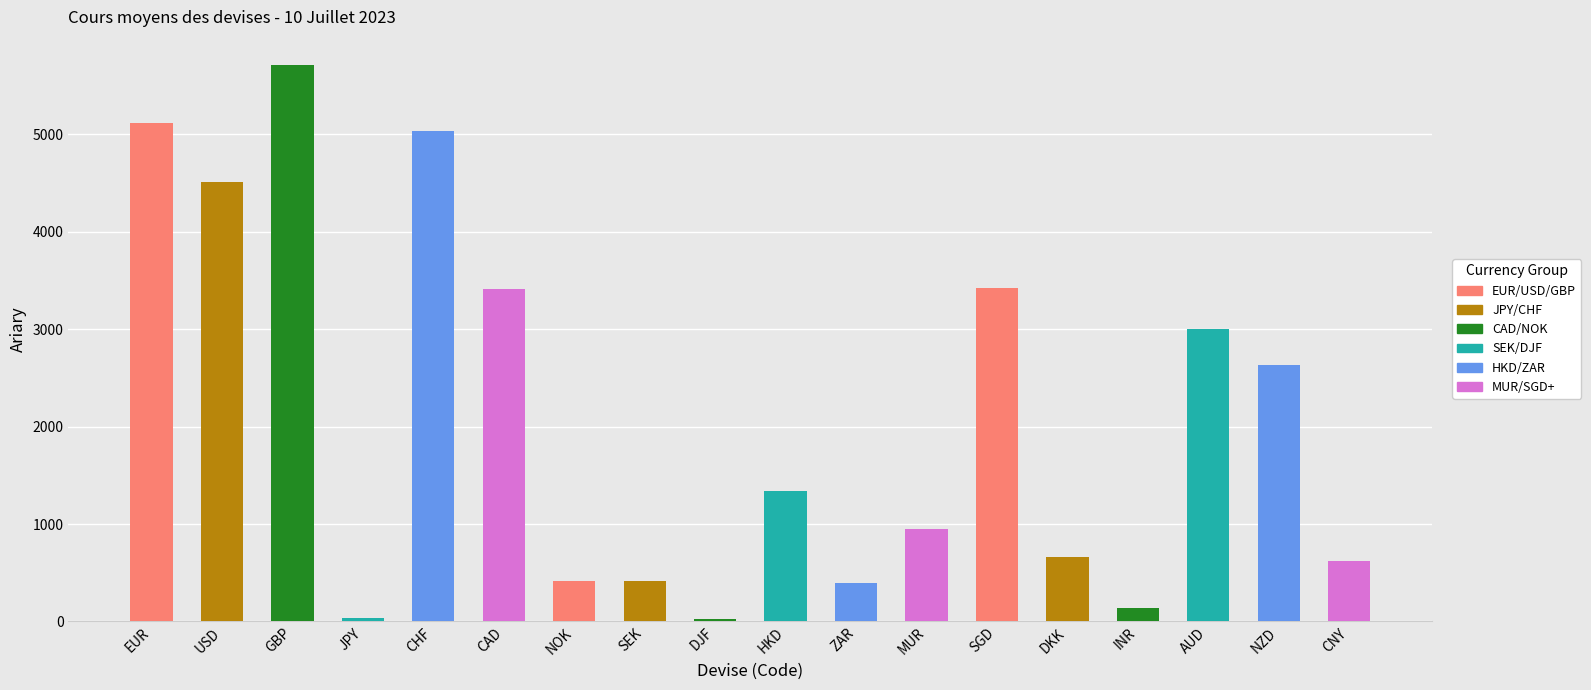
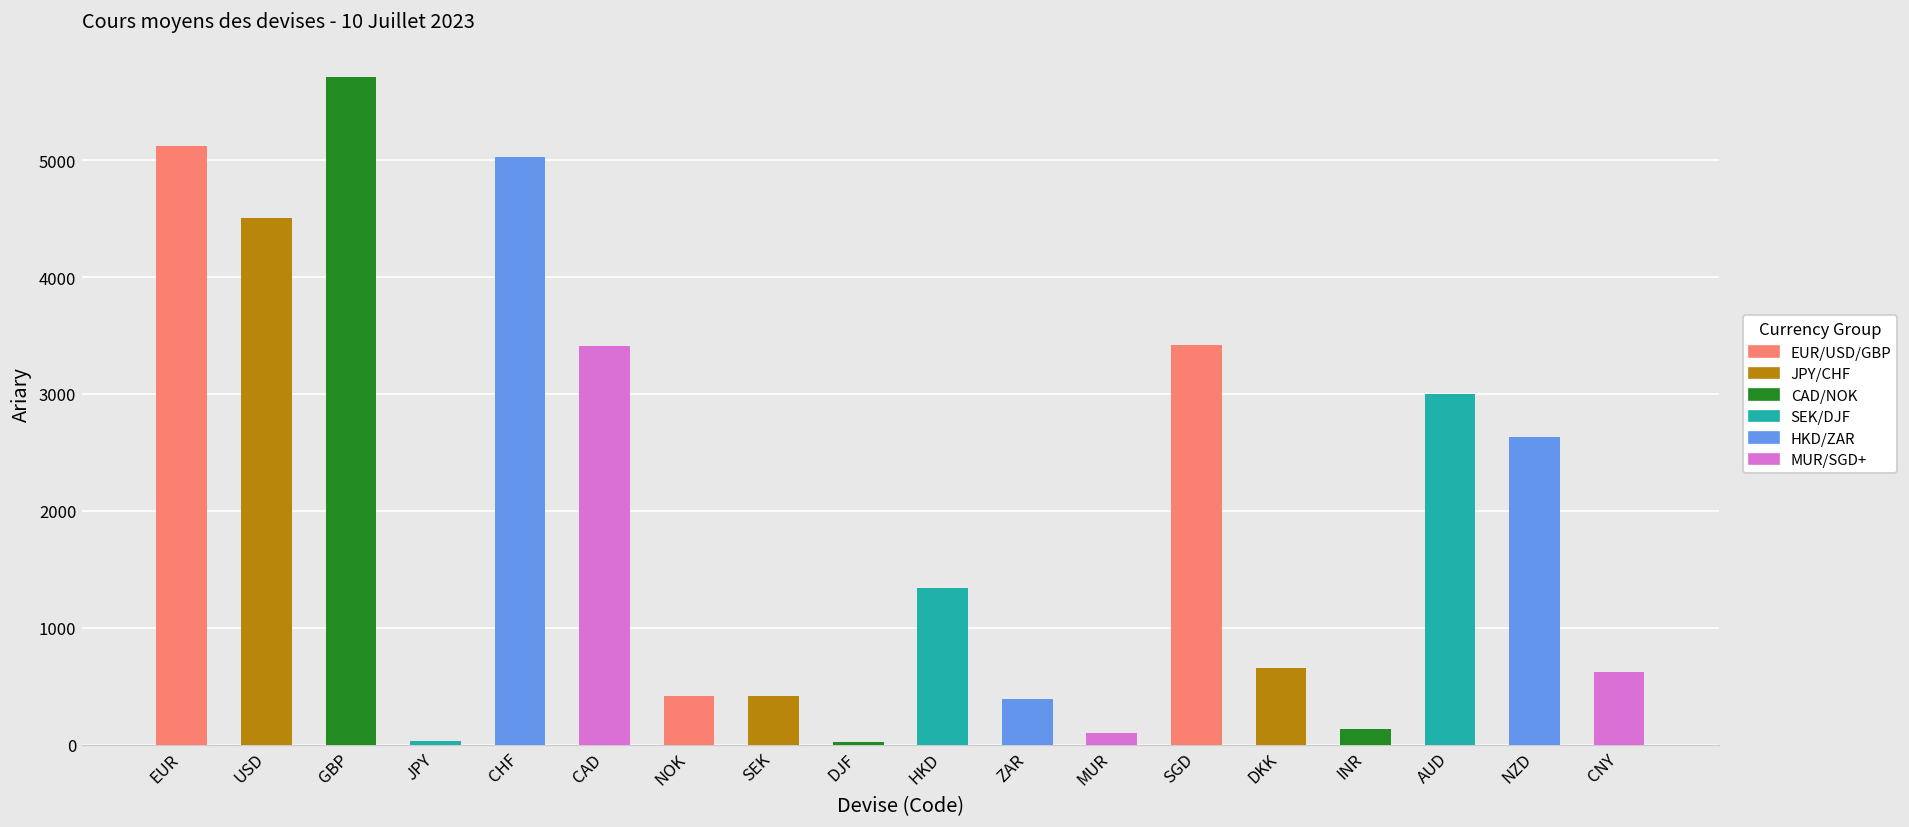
  {
    "EUR": 5100,
    "USD": 4500,
    "GBP": 5700,
    "JPY": 0,
    "CHF": 5000,
    "CAD": 3400,
    "NOK": 400,
    "SEK": 400,
    "HKD": 1300,
    "ZAR": 400,
-   "MUR": 1000,
+   "MUR": 100,
    "SGD": 3400,
    "DKK": 700,
    "INR": 100,
    "AUD": 3000,
    "NZD": 2600,
    "CNY": 600
  }
